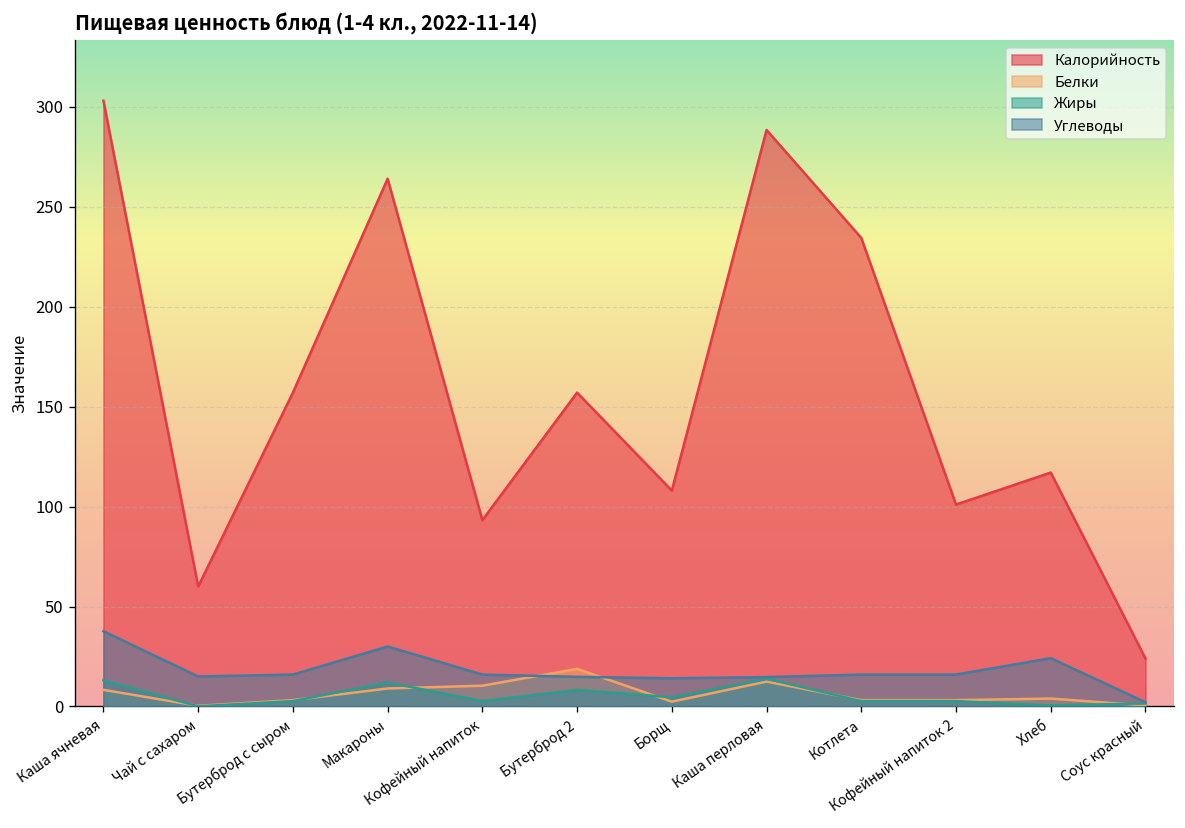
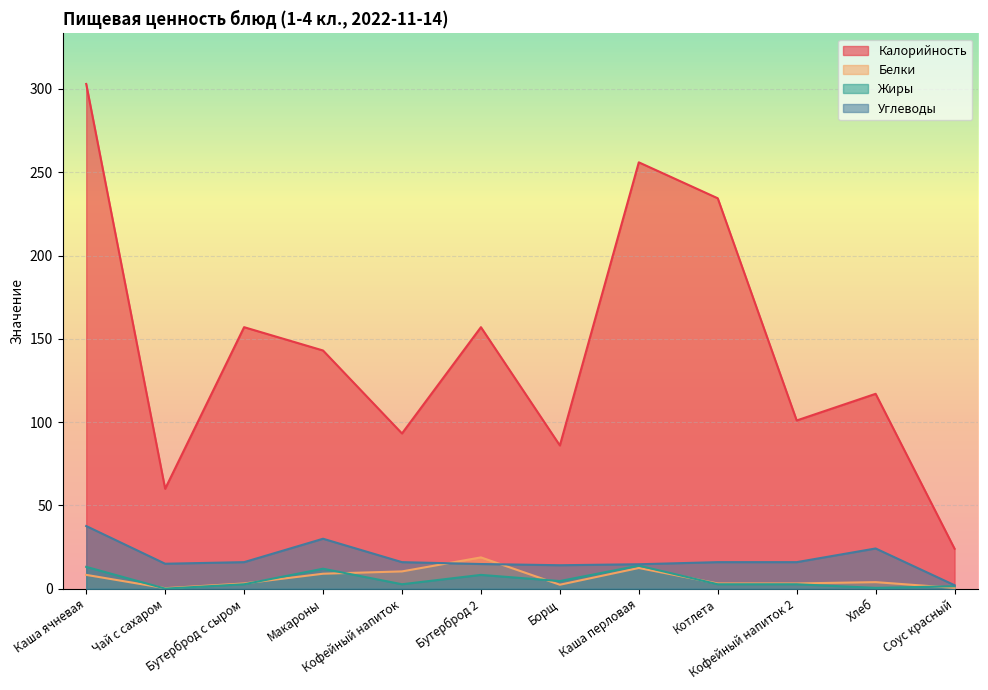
  {
    "Калорийность": {
      "Каша ячневая": 303,
      "Чай с сахаром": 60,
      "Бутерброд с сыром": 157,
-     "Макароны": 264,
+     "Макароны": 143,
      "Кофейный напиток": 93,
      "Бутерброд 2": 157,
-     "Борщ": 108,
-     "Каша перловая": 288,
+     "Борщ": 86,
+     "Каша перловая": 256,
      "Котлета": 234,
      "Кофейный напиток 2": 101,
      "Хлеб": 117,
      "Соус красный": 24
    },
    "Белки": {
      "Каша ячневая": 8,
      "Макароны": 9,
      "Кофейный напиток": 10,
      "Бутерброд 2": 19,
      "Борщ": 2,
      "Хлеб": 4
    }
  }
